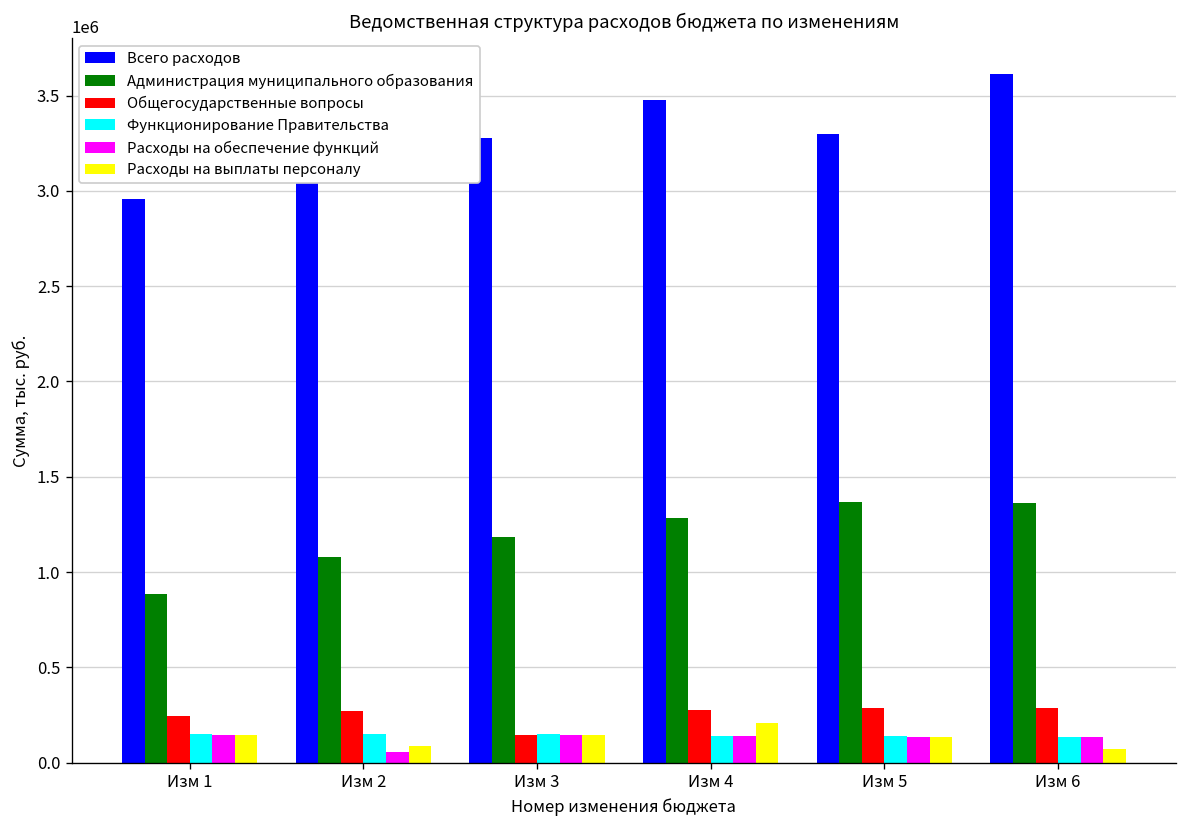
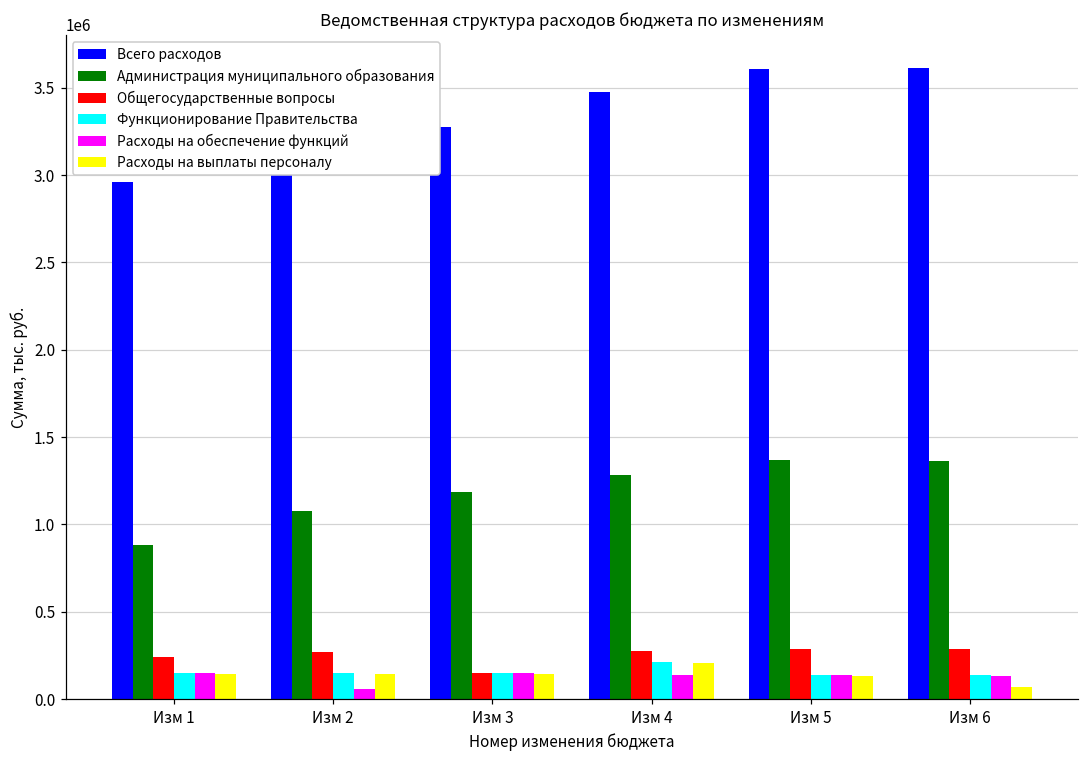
  {
    "Всего расходов": {
      "Изм 1": 2960000,
      "Изм 3": 3280000,
      "Изм 4": 3480000,
-     "Изм 5": 3300000,
+     "Изм 5": 3610000,
      "Изм 6": 3610000
    },
    "Администрация муниципального образования": {
      "Изм 1": 880000,
      "Изм 2": 1080000,
      "Изм 3": 1180000,
      "Изм 4": 1280000,
      "Изм 5": 1370000,
      "Изм 6": 1360000
    },
    "Общегосударственные вопросы": {
      "Изм 1": 240000,
      "Изм 2": 270000,
      "Изм 3": 150000,
      "Изм 4": 280000,
      "Изм 5": 290000,
      "Изм 6": 290000
    },
    "Функционирование Правительства": {
      "Изм 1": 150000,
      "Изм 2": 150000,
      "Изм 3": 150000,
-     "Изм 4": 140000,
+     "Изм 4": 210000,
      "Изм 5": 140000,
      "Изм 6": 140000
    },
    "Расходы на обеспечение функций": {
      "Изм 1": 150000,
      "Изм 2": 60000,
      "Изм 3": 150000,
      "Изм 4": 140000,
      "Изм 5": 140000,
      "Изм 6": 130000
    },
    "Расходы на выплаты персоналу": {
      "Изм 1": 150000,
-     "Изм 2": 80000,
+     "Изм 2": 150000,
      "Изм 3": 150000,
      "Изм 4": 210000,
      "Изм 5": 130000,
      "Изм 6": 70000
    }
  }
